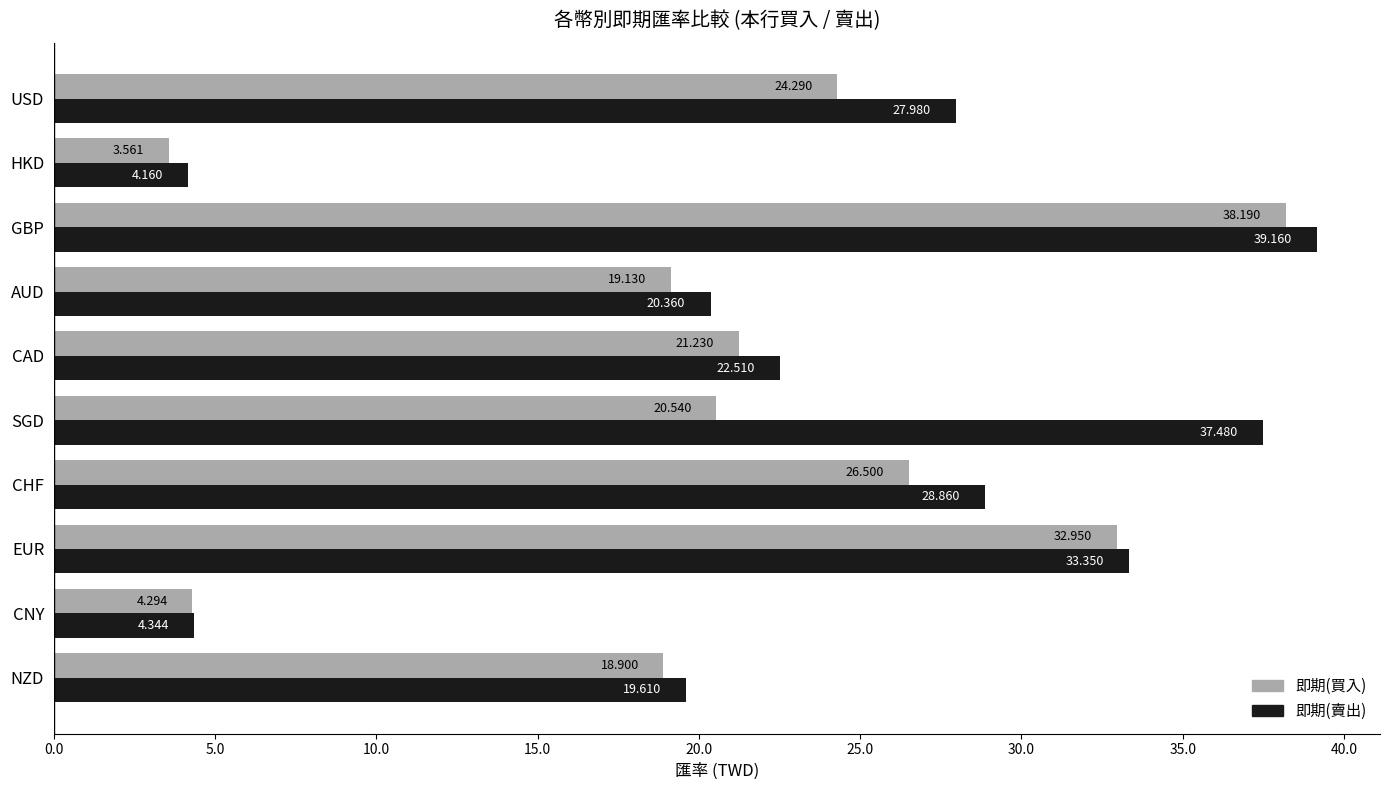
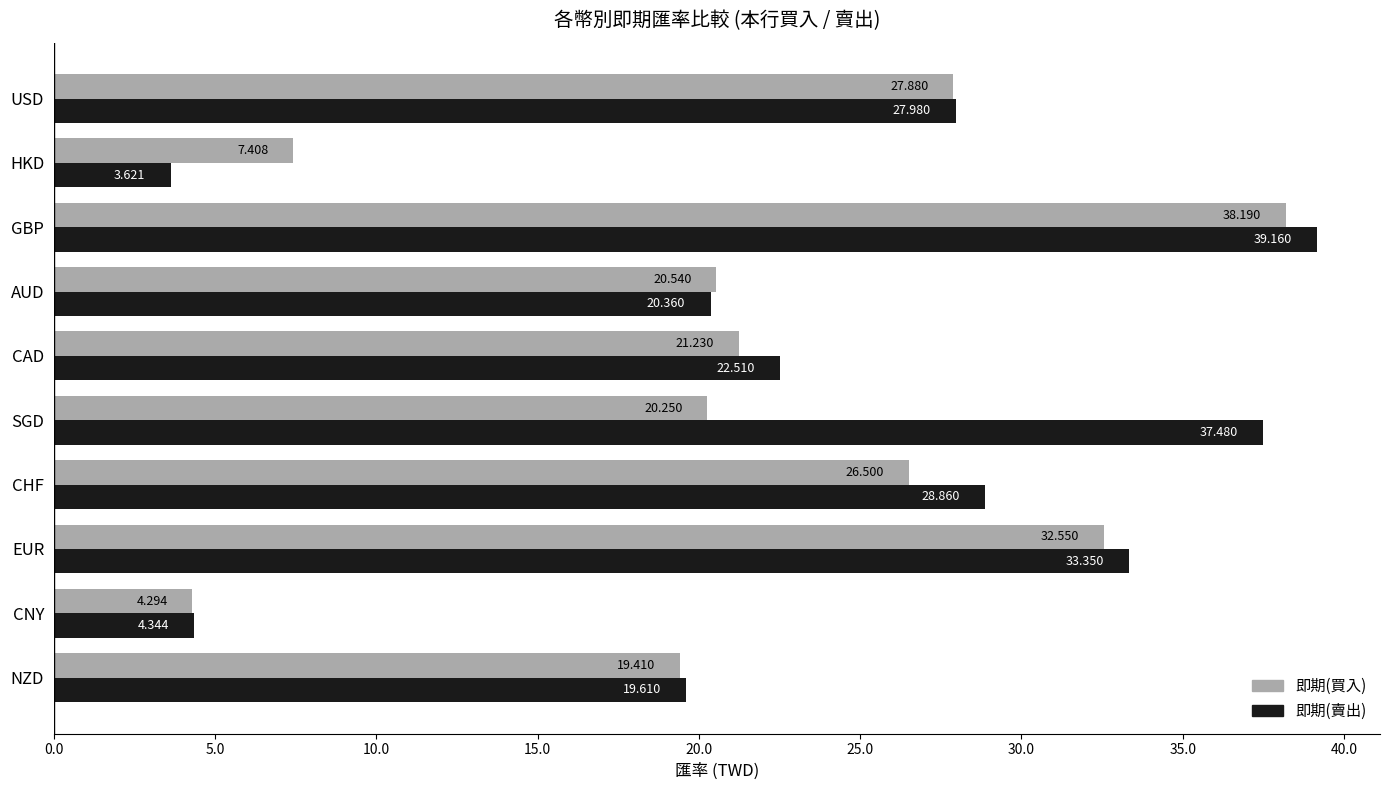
  {
    "即期(賣出)": {
      "USD": 27.980,
-     "HKD": 4.160,
+     "HKD": 3.621,
      "GBP": 39.160,
      "AUD": 20.360,
      "CAD": 22.510,
      "SGD": 37.480,
      "CHF": 28.860,
      "EUR": 33.350,
      "CNY": 4.344,
      "NZD": 19.610
    },
    "即期(買入)": {
-     "USD": 24.290,
-     "HKD": 3.561,
+     "USD": 27.880,
+     "HKD": 7.408,
      "GBP": 38.190,
-     "AUD": 19.130,
+     "AUD": 20.540,
      "CAD": 21.230,
-     "SGD": 20.540,
+     "SGD": 20.250,
      "CHF": 26.500,
-     "EUR": 32.950,
+     "EUR": 32.550,
      "CNY": 4.294,
-     "NZD": 18.900
+     "NZD": 19.410
    }
  }
